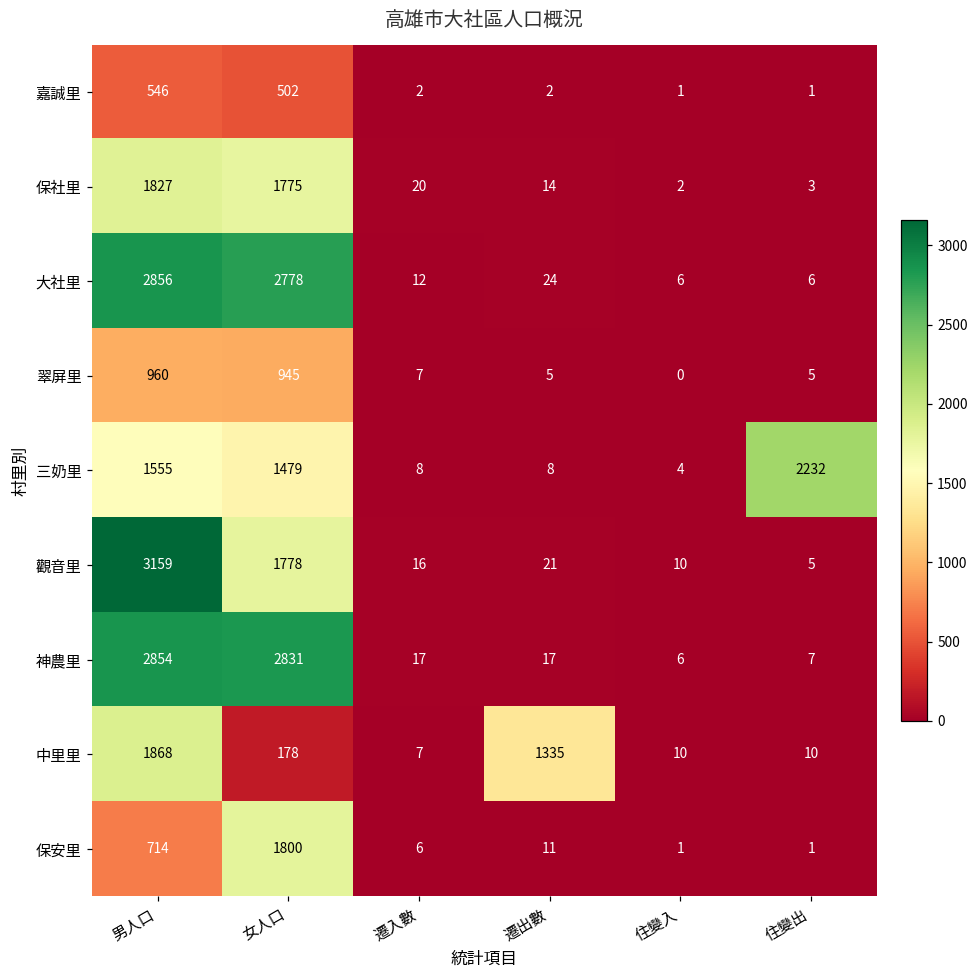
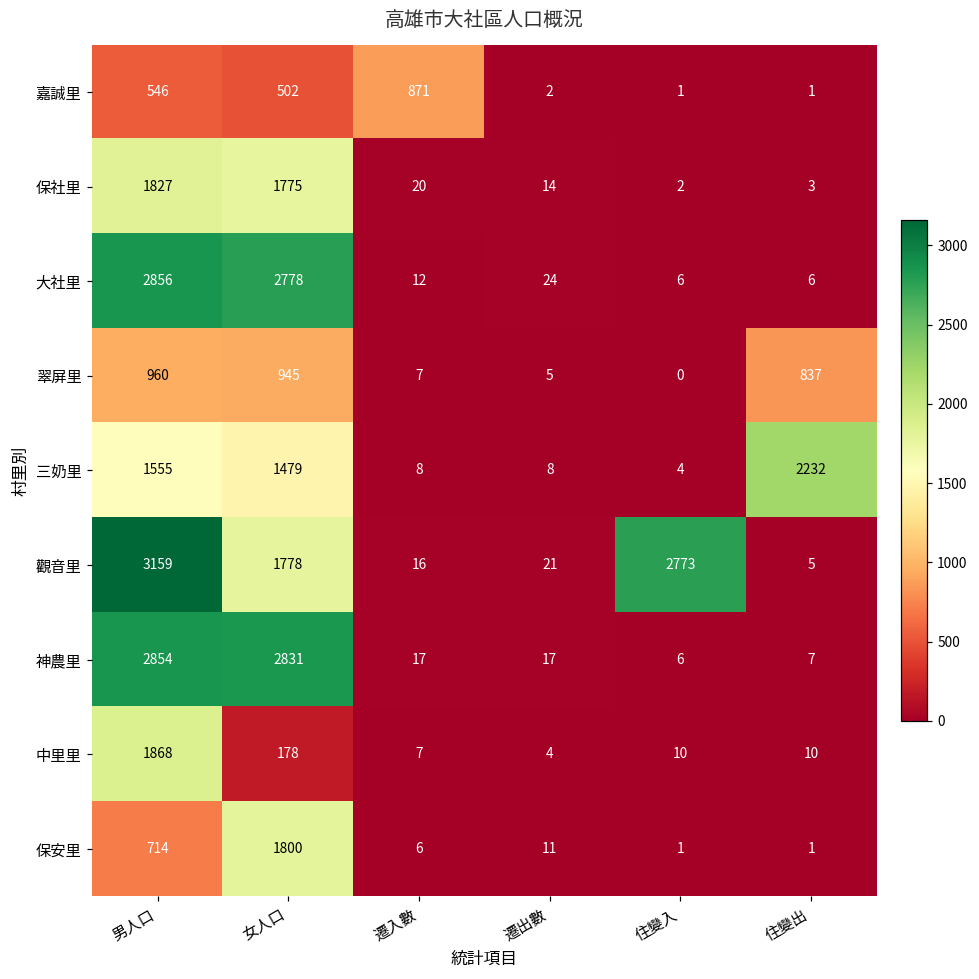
  {
    "嘉誠里": {
      "男人口": 546,
      "女人口": 502,
-     "遷入數": 2,
+     "遷入數": 871,
      "遷出數": 2,
      "住變入": 1,
      "住變出": 1
    },
    "保社里": {
      "男人口": 1827,
      "女人口": 1775,
      "遷入數": 20,
      "遷出數": 14,
      "住變入": 2,
      "住變出": 3
    },
    "大社里": {
      "男人口": 2856,
      "女人口": 2778,
      "遷入數": 12,
      "遷出數": 24,
      "住變入": 6,
      "住變出": 6
    },
    "翠屏里": {
      "男人口": 960,
      "女人口": 945,
      "遷入數": 7,
      "遷出數": 5,
      "住變入": 0,
-     "住變出": 5
+     "住變出": 837
    },
    "三奶里": {
      "男人口": 1555,
      "女人口": 1479,
      "遷入數": 8,
      "遷出數": 8,
      "住變入": 4,
      "住變出": 2232
    },
    "觀音里": {
      "男人口": 3159,
      "女人口": 1778,
      "遷入數": 16,
      "遷出數": 21,
-     "住變入": 10,
+     "住變入": 2773,
      "住變出": 5
    },
    "神農里": {
      "男人口": 2854,
      "女人口": 2831,
      "遷入數": 17,
      "遷出數": 17,
      "住變入": 6,
      "住變出": 7
    },
    "中里里": {
      "男人口": 1868,
      "女人口": 178,
      "遷入數": 7,
-     "遷出數": 1335,
+     "遷出數": 4,
      "住變入": 10,
      "住變出": 10
    },
    "保安里": {
      "男人口": 714,
      "女人口": 1800,
      "遷入數": 6,
      "遷出數": 11,
      "住變入": 1,
      "住變出": 1
    }
  }
